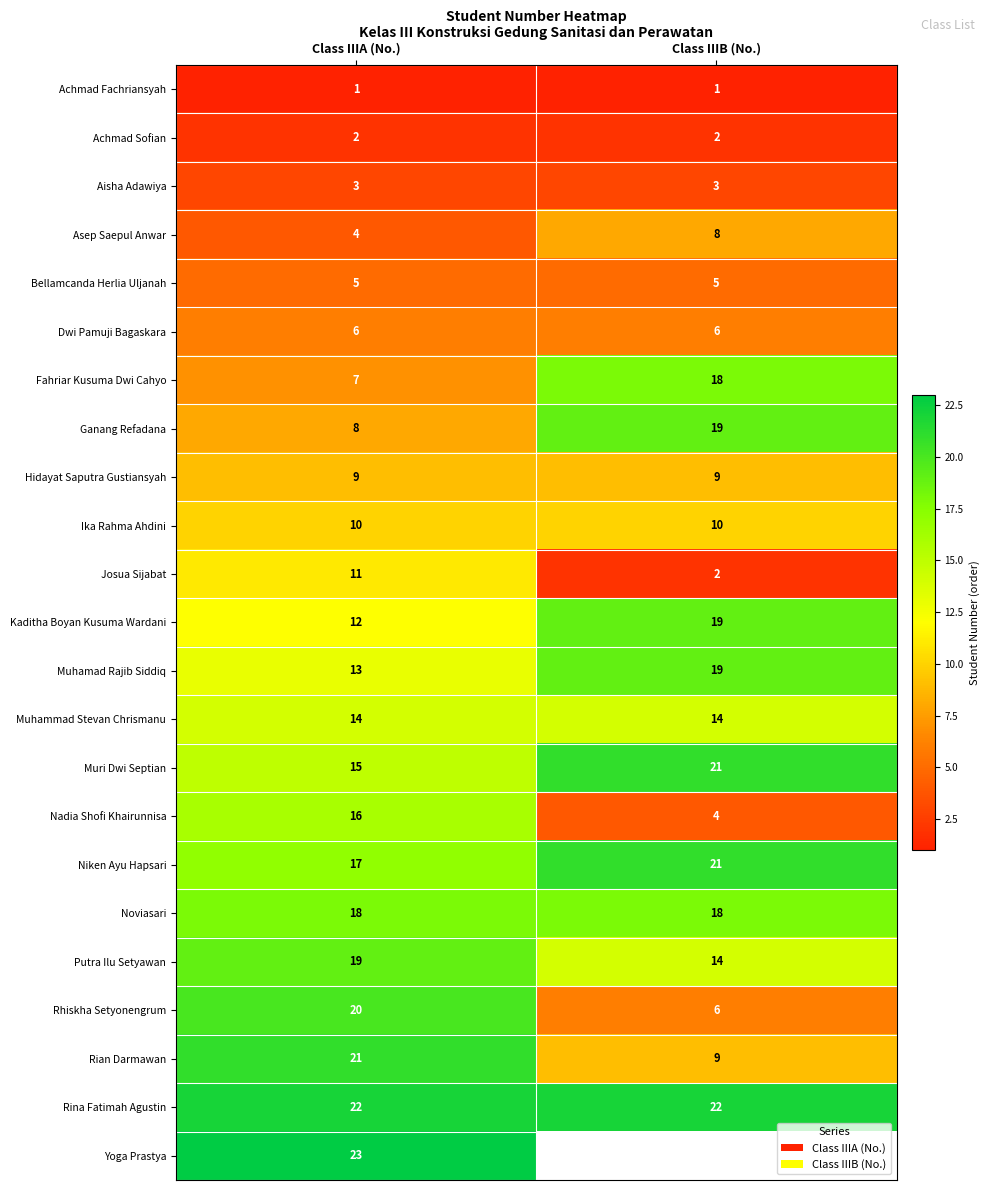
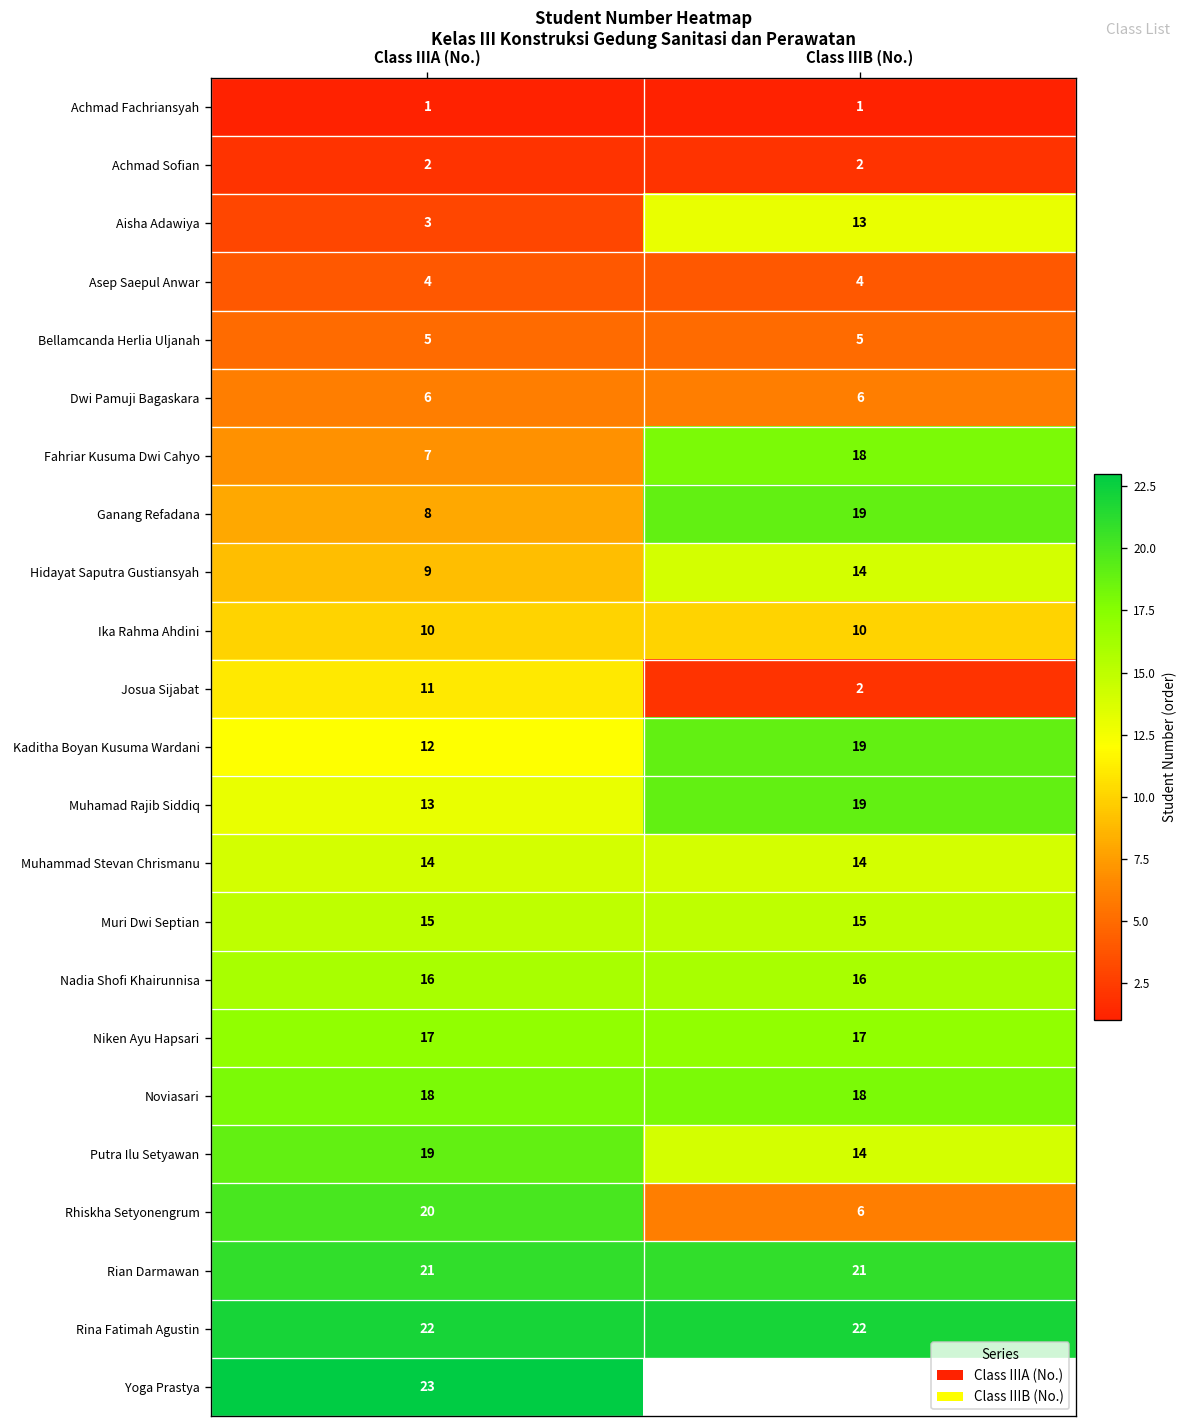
  {
    "Achmad Fachriansyah": {
      "Class IIIA (No.)": 1,
      "Class IIIB (No.)": 1
    },
    "Achmad Sofian": {
      "Class IIIA (No.)": 2,
      "Class IIIB (No.)": 2
    },
    "Aisha Adawiya": {
      "Class IIIA (No.)": 3,
-     "Class IIIB (No.)": 3
+     "Class IIIB (No.)": 13
    },
    "Asep Saepul Anwar": {
      "Class IIIA (No.)": 4,
-     "Class IIIB (No.)": 8
+     "Class IIIB (No.)": 4
    },
    "Bellamcanda Herlia Uljanah": {
      "Class IIIA (No.)": 5,
      "Class IIIB (No.)": 5
    },
    "Dwi Pamuji Bagaskara": {
      "Class IIIA (No.)": 6,
      "Class IIIB (No.)": 6
    },
    "Fahriar Kusuma Dwi Cahyo": {
      "Class IIIA (No.)": 7,
      "Class IIIB (No.)": 18
    },
    "Ganang Refadana": {
      "Class IIIA (No.)": 8,
      "Class IIIB (No.)": 19
    },
    "Hidayat Saputra Gustiansyah": {
      "Class IIIA (No.)": 9,
-     "Class IIIB (No.)": 9
+     "Class IIIB (No.)": 14
    },
    "Ika Rahma Ahdini": {
      "Class IIIA (No.)": 10,
      "Class IIIB (No.)": 10
    },
    "Josua Sijabat": {
      "Class IIIA (No.)": 11,
      "Class IIIB (No.)": 2
    },
    "Kaditha Boyan Kusuma Wardani": {
      "Class IIIA (No.)": 12,
      "Class IIIB (No.)": 19
    },
    "Muhamad Rajib Siddiq": {
      "Class IIIA (No.)": 13,
      "Class IIIB (No.)": 19
    },
    "Muhammad Stevan Chrismanu": {
      "Class IIIA (No.)": 14,
      "Class IIIB (No.)": 14
    },
    "Muri Dwi Septian": {
      "Class IIIA (No.)": 15,
-     "Class IIIB (No.)": 21
+     "Class IIIB (No.)": 15
    },
    "Nadia Shofi Khairunnisa": {
      "Class IIIA (No.)": 16,
-     "Class IIIB (No.)": 4
+     "Class IIIB (No.)": 16
    },
    "Niken Ayu Hapsari": {
      "Class IIIA (No.)": 17,
-     "Class IIIB (No.)": 21
+     "Class IIIB (No.)": 17
    },
    "Noviasari": {
      "Class IIIA (No.)": 18,
      "Class IIIB (No.)": 18
    },
    "Putra Ilu Setyawan": {
      "Class IIIA (No.)": 19,
      "Class IIIB (No.)": 14
    },
    "Rhiskha Setyonengrum": {
      "Class IIIA (No.)": 20,
      "Class IIIB (No.)": 6
    },
    "Rian Darmawan": {
      "Class IIIA (No.)": 21,
-     "Class IIIB (No.)": 9
+     "Class IIIB (No.)": 21
    },
    "Rina Fatimah Agustin": {
      "Class IIIA (No.)": 22,
      "Class IIIB (No.)": 22
    },
    "Yoga Prastya": {
      "Class IIIA (No.)": 23
    }
  }
